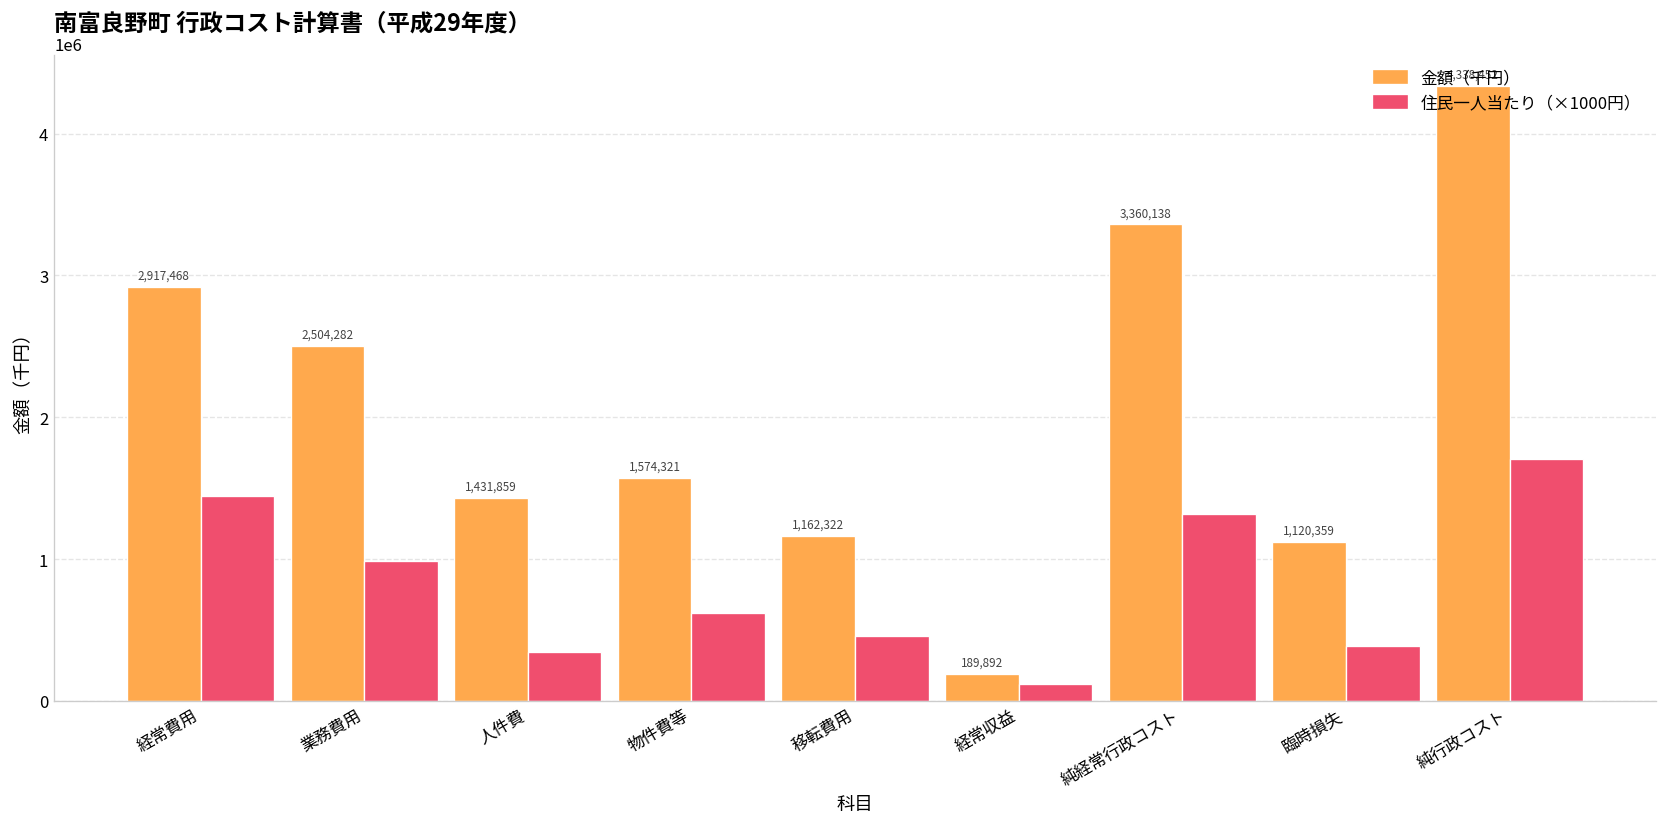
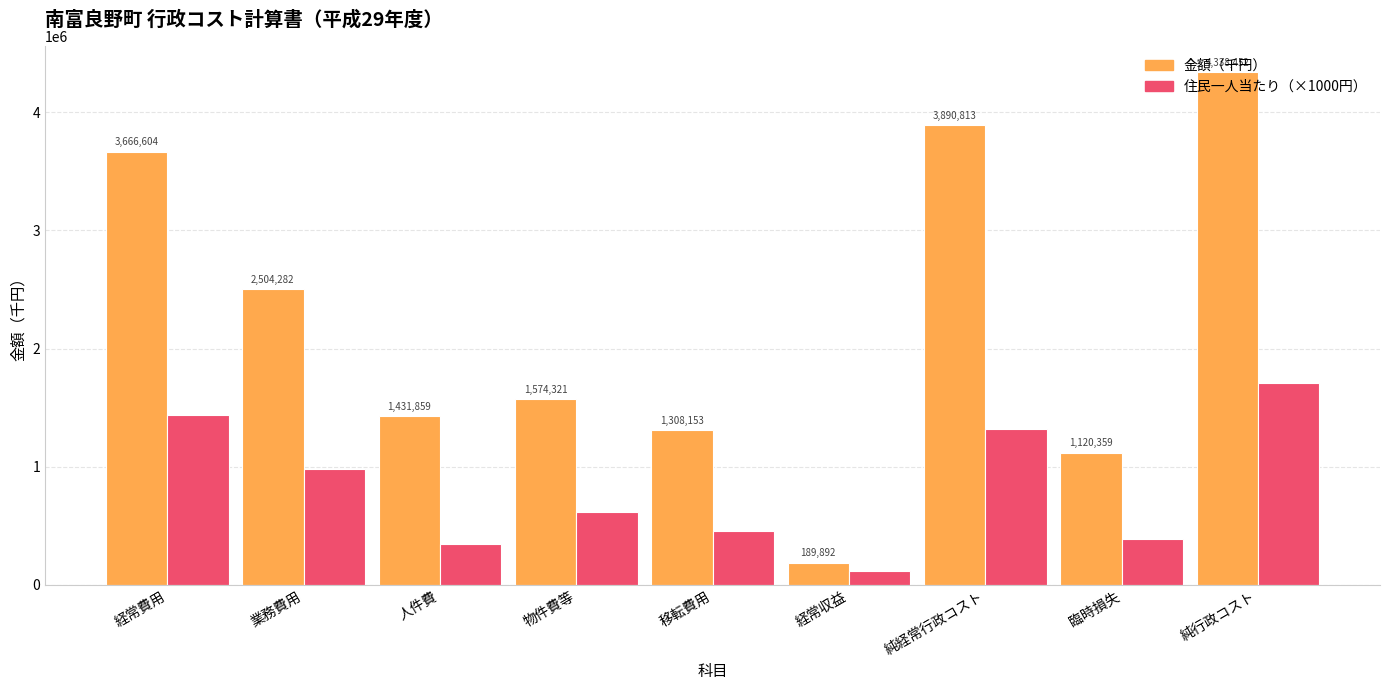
  {
    "金額（千円）": {
-     "経常費用": "2,917,468",
+     "経常費用": "3,666,604",
      "業務費用": "2,504,282",
      "人件費": "1,431,859",
      "物件費等": "1,574,321",
-     "移転費用": "1,162,322",
+     "移転費用": "1,308,153",
      "経常収益": "189,892",
-     "純経常行政コスト": "3,360,138",
+     "純経常行政コスト": "3,890,813",
      "臨時損失": "1,120,359",
      "純行政コスト": "4,338,452"
    }
  }
